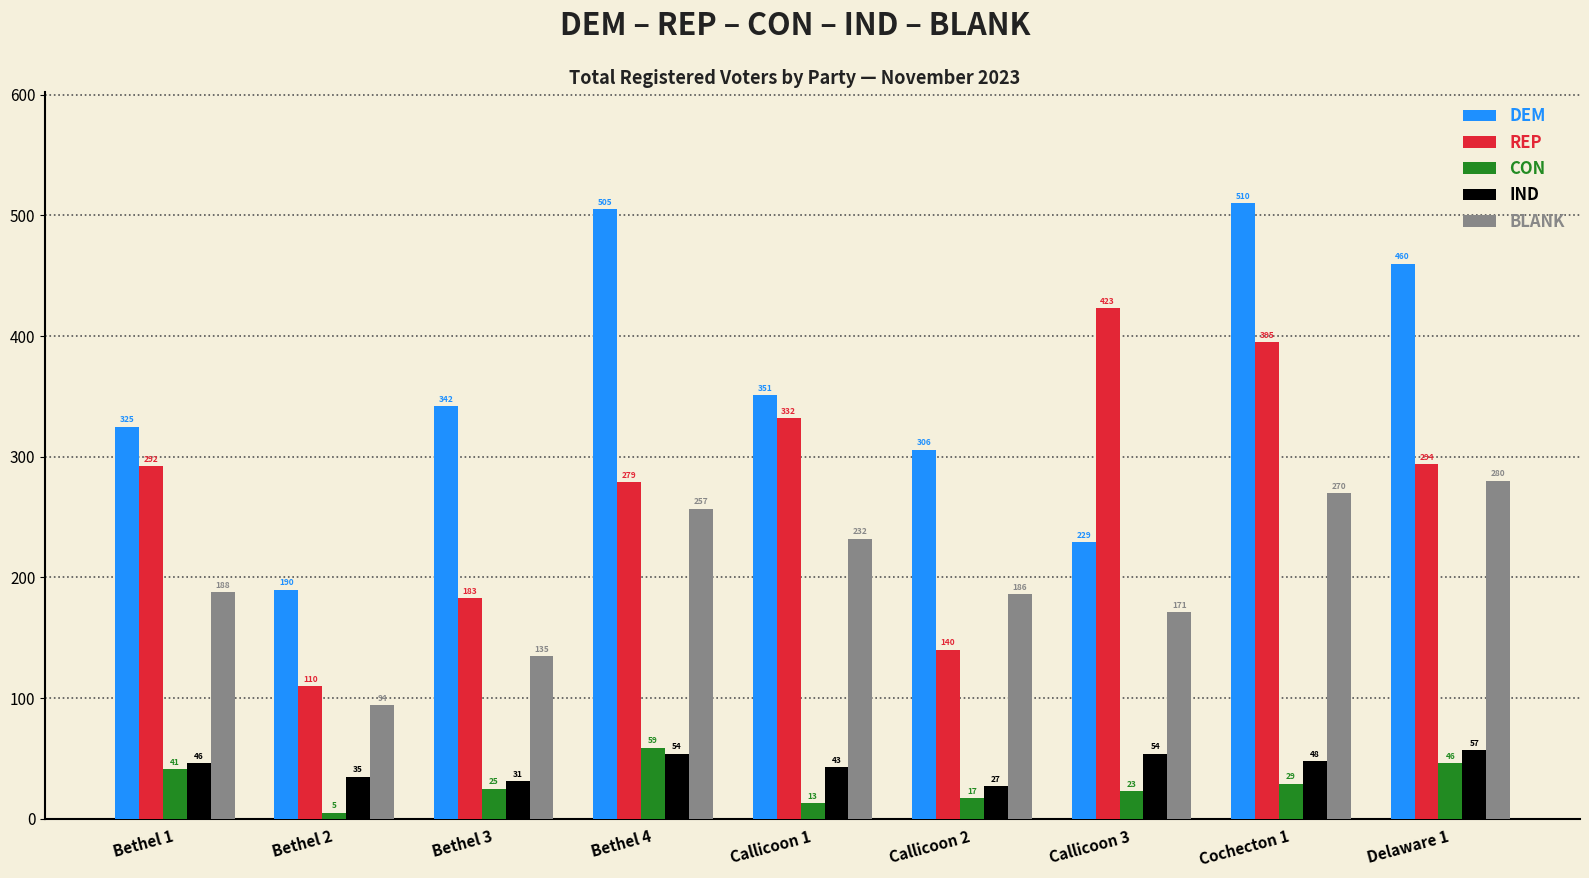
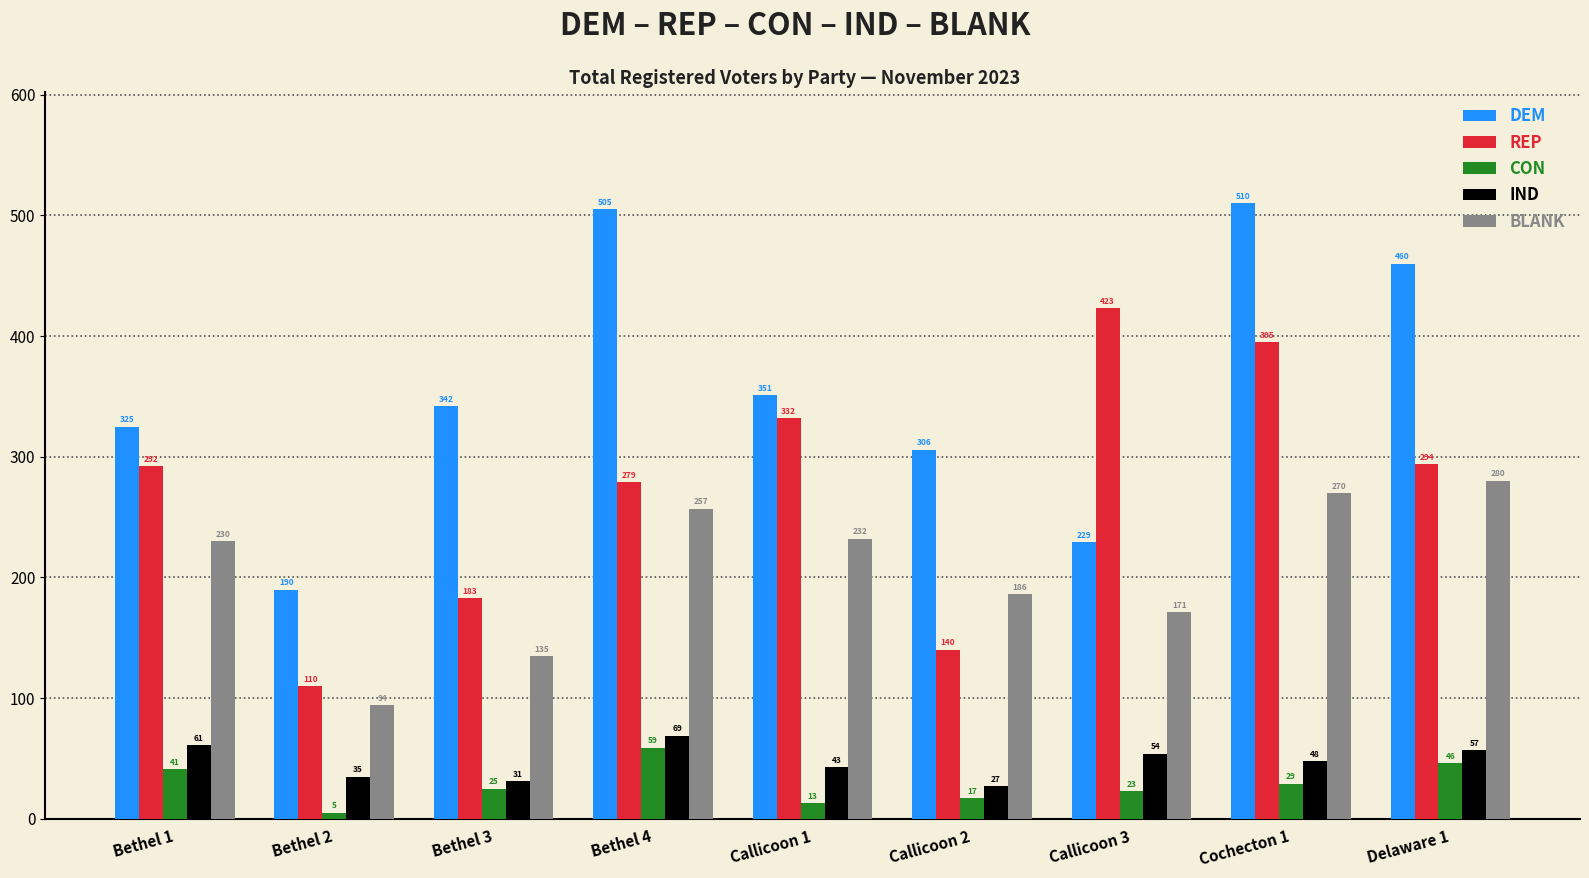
  {
    "DEM": {
      "Bethel 1": 325,
      "Bethel 2": 190,
      "Bethel 3": 342,
      "Bethel 4": 505,
      "Callicoon 1": 351,
      "Callicoon 2": 306,
      "Callicoon 3": 229,
      "Cochecton 1": 510,
      "Delaware 1": 460
    },
    "REP": {
      "Bethel 1": 292,
      "Bethel 2": 110,
      "Bethel 3": 183,
      "Bethel 4": 279,
      "Callicoon 1": 332,
      "Callicoon 2": 140,
      "Callicoon 3": 423,
      "Cochecton 1": 395,
      "Delaware 1": 294
    },
    "CON": {
      "Bethel 1": 41,
      "Bethel 2": 5,
      "Bethel 3": 25,
      "Bethel 4": 59,
      "Callicoon 1": 13,
      "Callicoon 2": 17,
      "Callicoon 3": 23,
      "Cochecton 1": 29,
      "Delaware 1": 46
    },
    "IND": {
-     "Bethel 1": 46,
+     "Bethel 1": 61,
      "Bethel 2": 35,
      "Bethel 3": 31,
-     "Bethel 4": 54,
+     "Bethel 4": 69,
      "Callicoon 1": 43,
      "Callicoon 2": 27,
      "Callicoon 3": 54,
      "Cochecton 1": 48,
      "Delaware 1": 57
    },
    "BLANK": {
-     "Bethel 1": 188,
+     "Bethel 1": 230,
      "Bethel 2": 94,
      "Bethel 3": 135,
      "Bethel 4": 257,
      "Callicoon 1": 232,
      "Callicoon 2": 186,
      "Callicoon 3": 171,
      "Cochecton 1": 270,
      "Delaware 1": 280
    }
  }
